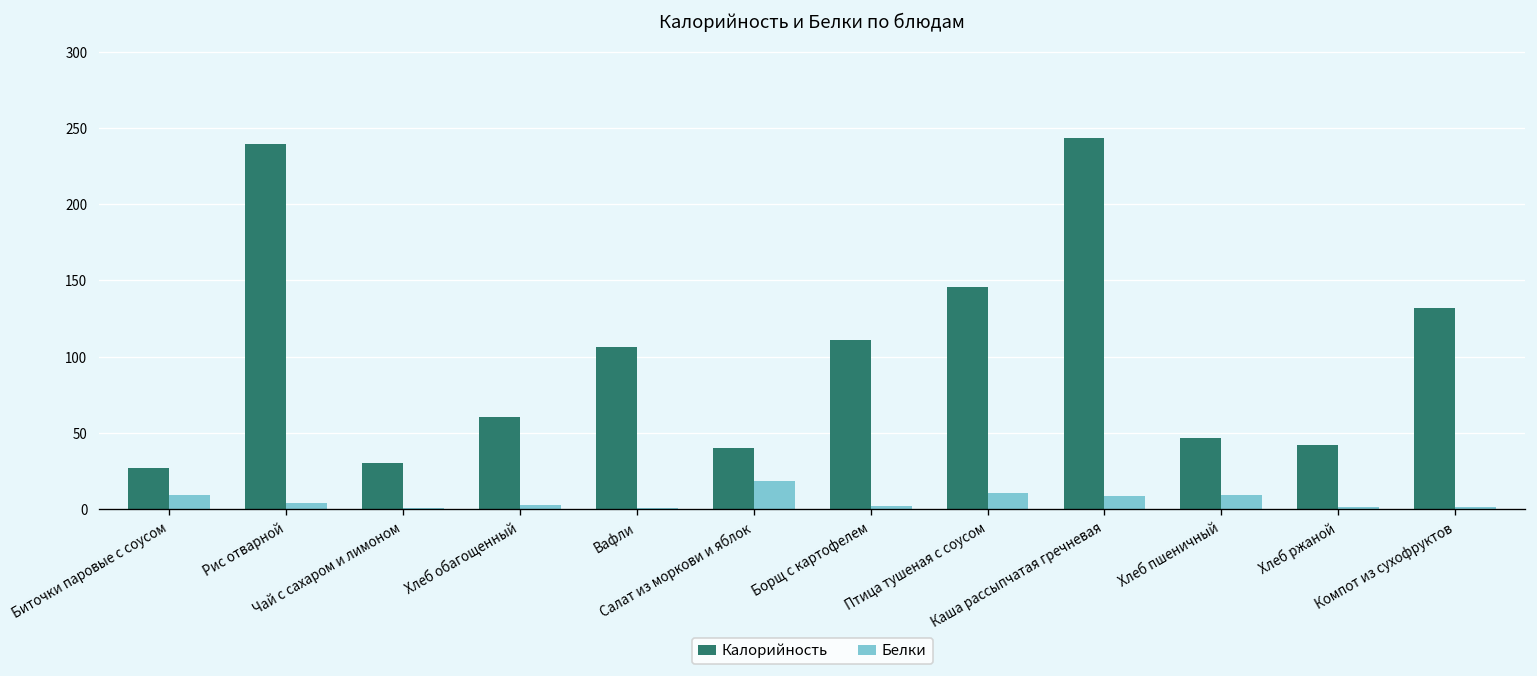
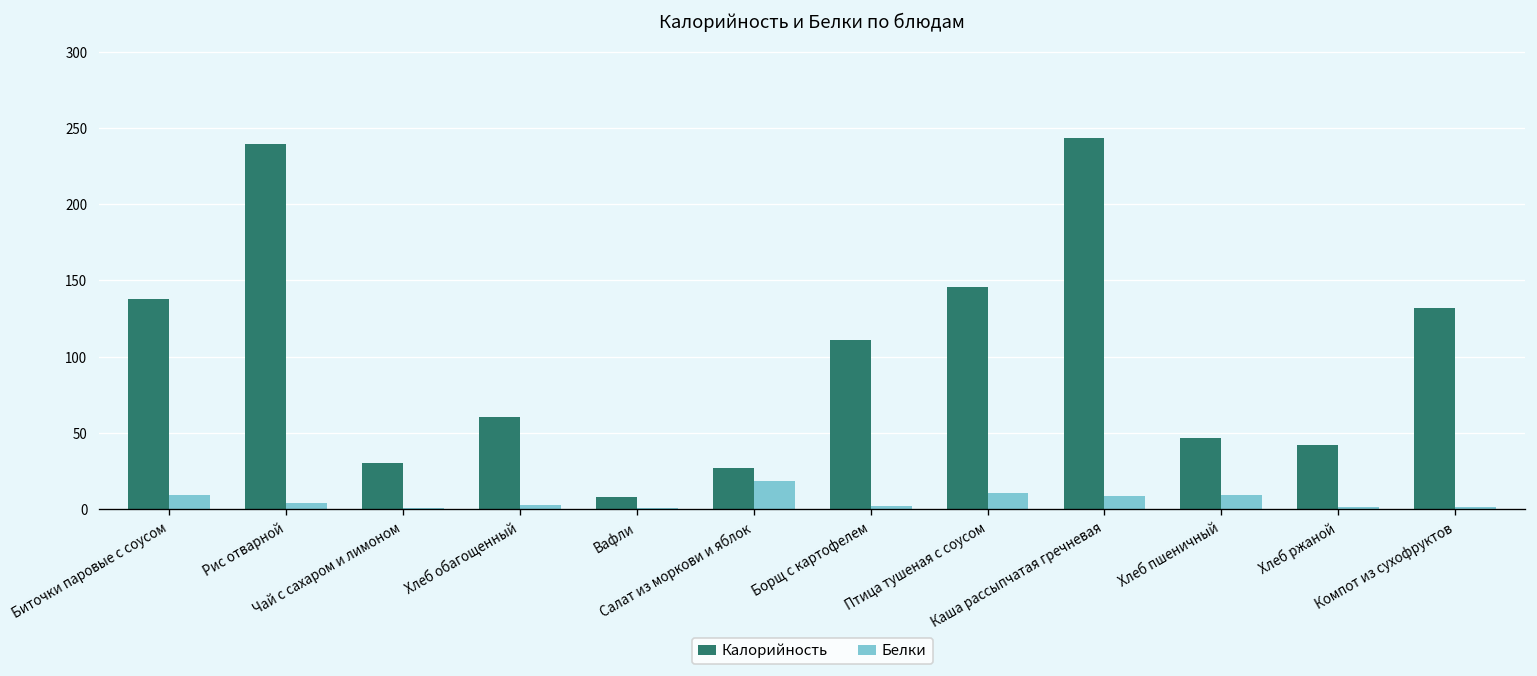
  {
    "Калорийность": {
-     "Биточки паровые с соусом": 27,
+     "Биточки паровые с соусом": 138,
      "Рис отварной": 239,
      "Чай с сахаром и лимоном": 30,
      "Хлеб обагощенный": 60,
-     "Вафли": 106,
-     "Салат из моркови и яблок": 40,
+     "Вафли": 8,
+     "Салат из моркови и яблок": 27,
      "Борщ с картофелем": 111,
      "Птица тушеная с соусом": 146,
      "Каша рассыпчатая гречневая": 244,
      "Хлеб пшеничный": 47,
      "Хлеб ржаной": 42,
      "Компот из сухофруктов": 132
    },
    "Белки": {
      "Биточки паровые с соусом": 9,
      "Рис отварной": 4,
      "Хлеб обагощенный": 2,
      "Салат из моркови и яблок": 19,
      "Борщ с картофелем": 2,
      "Птица тушеная с соусом": 11,
      "Каша рассыпчатая гречневая": 9,
      "Хлеб пшеничный": 9
    }
  }
